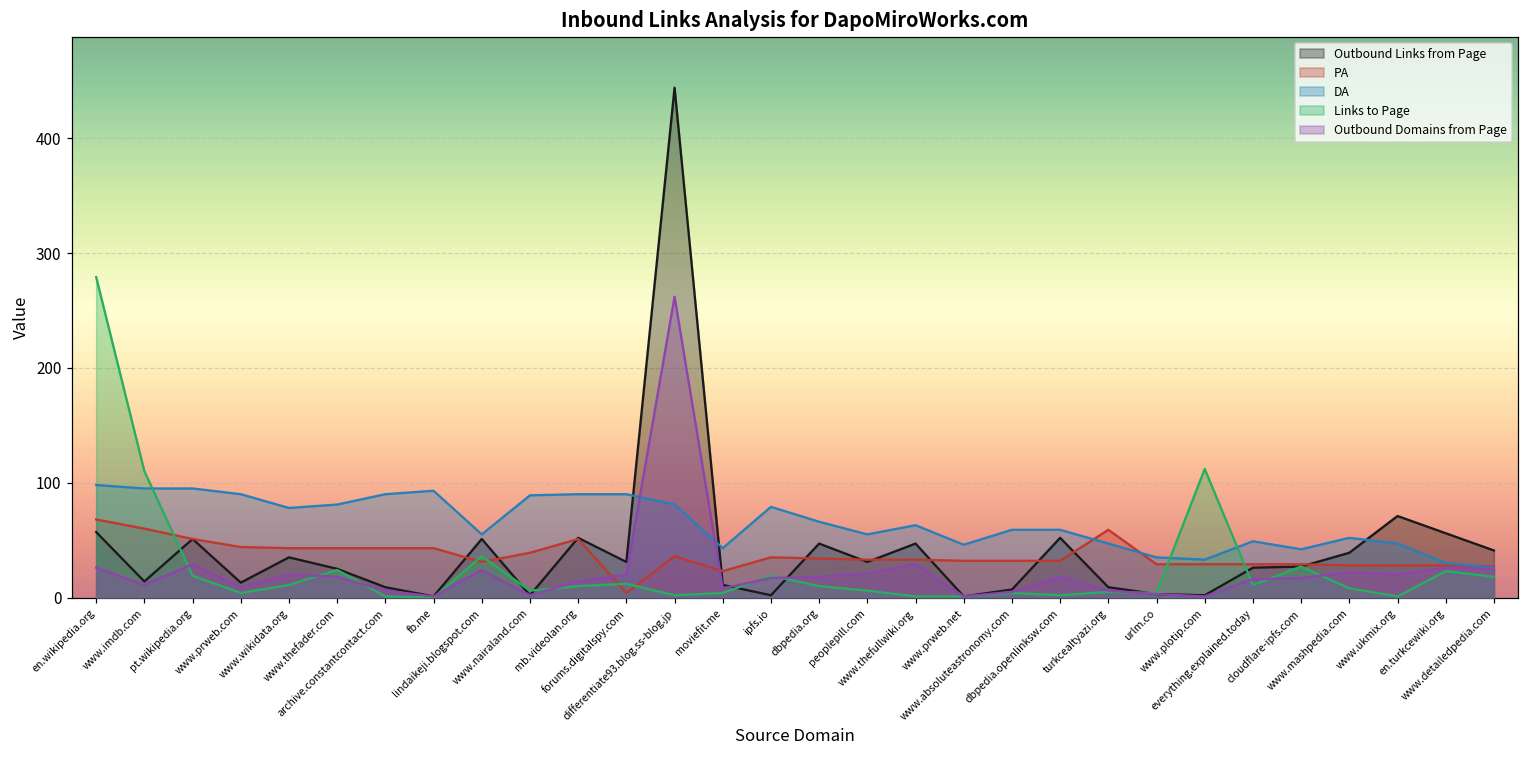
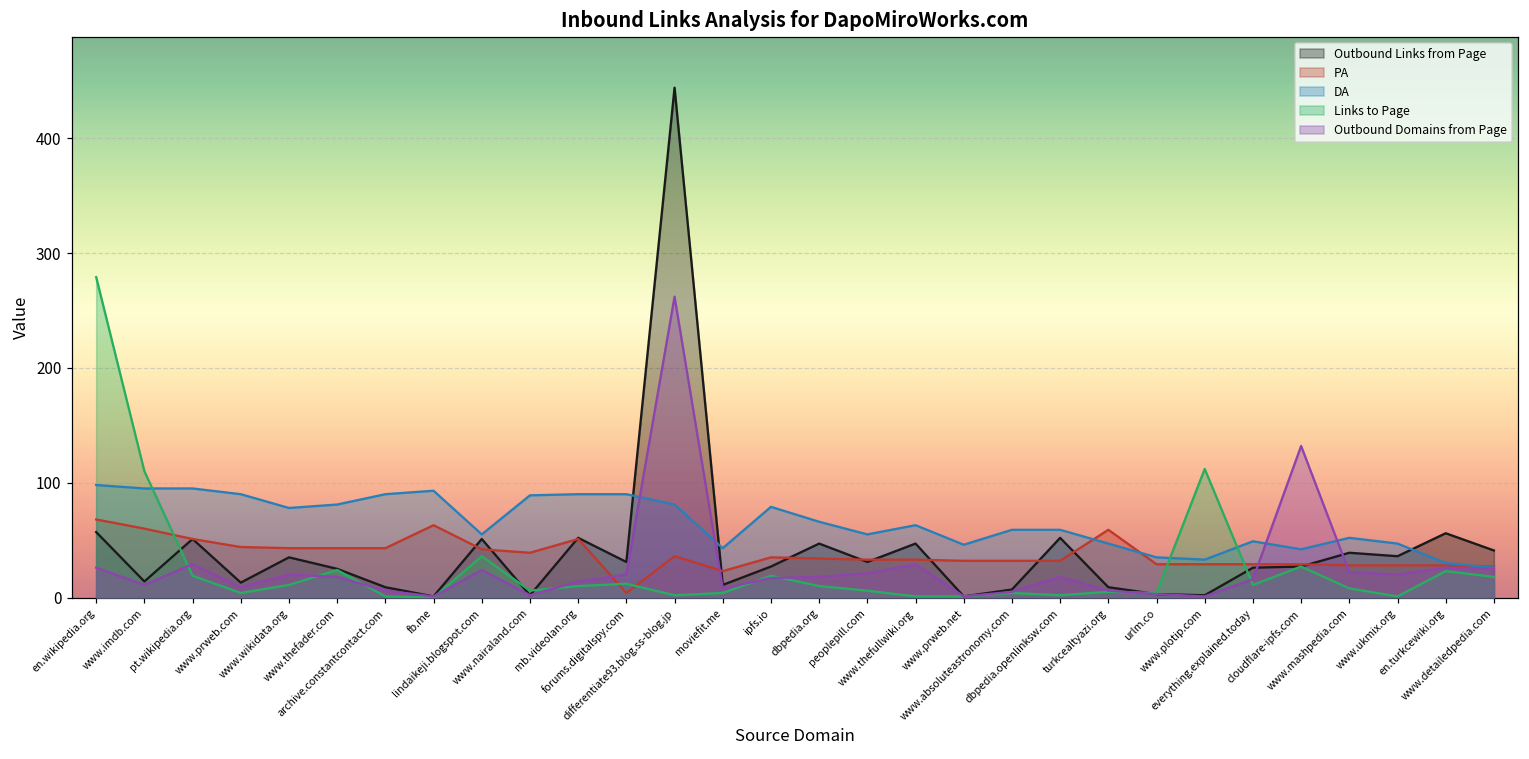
  {
    "Outbound Links from Page": {
      "en.wikipedia.org": 57,
      "www.imdb.com": 14,
      "www.prweb.com": 13,
      "www.wikidata.org": 35,
      "archive.constantcontact.com": 9,
      "lindaikeji.blogspot.com": 51,
      "forums.digitalspy.com": 31,
      "differentiate93.blog.ss-blog.jp": 444,
      "moviefit.me": 11,
-     "ipfs.io": 2,
+     "ipfs.io": 27,
      "dbpedia.org": 47,
      "www.thefullwiki.org": 47,
      "dbpedia.openlinksw.com": 52,
      "turkcealtyazi.org": 9,
      "everything.explained.today": 26,
      "www.mashpedia.com": 39,
-     "www.ukmix.org": 71,
+     "www.ukmix.org": 36,
      "en.turkcewiki.org": 56,
      "www.detailedpedia.com": 41
    },
    "PA": {
      "en.wikipedia.org": 68,
      "www.imdb.com": 60,
      "www.prweb.com": 44,
      "www.wikidata.org": 43,
      "www.thefader.com": 43,
      "archive.constantcontact.com": 43,
-     "fb.me": 43,
-     "lindaikeji.blogspot.com": 31,
+     "fb.me": 63,
+     "lindaikeji.blogspot.com": 42,
      "www.nairaland.com": 39,
      "forums.digitalspy.com": 4,
      "differentiate93.blog.ss-blog.jp": 36,
      "moviefit.me": 23,
      "ipfs.io": 35,
      "dbpedia.org": 34,
      "www.thefullwiki.org": 33,
      "www.prweb.net": 32,
      "www.absoluteastronomy.com": 32,
      "dbpedia.openlinksw.com": 32,
      "turkcealtyazi.org": 59,
      "urlm.co": 29,
      "www.plotip.com": 29,
      "everything.explained.today": 29,
      "www.mashpedia.com": 28,
      "www.ukmix.org": 28
    },
    "Outbound Domains from Page": {
      "en.wikipedia.org": 26,
      "www.imdb.com": 11,
      "pt.wikipedia.org": 29,
      "www.prweb.com": 9,
      "www.wikidata.org": 20,
      "www.thefader.com": 18,
      "archive.constantcontact.com": 6,
      "lindaikeji.blogspot.com": 24,
      "mb.videolan.org": 14,
      "forums.digitalspy.com": 20,
      "differentiate93.blog.ss-blog.jp": 262,
      "moviefit.me": 8,
      "dbpedia.org": 18,
      "peoplepill.com": 21,
      "www.thefullwiki.org": 29,
      "dbpedia.openlinksw.com": 18,
      "everything.explained.today": 16,
-     "cloudflare-ipfs.com": 17,
+     "cloudflare-ipfs.com": 132,
      "www.mashpedia.com": 22,
      "www.ukmix.org": 20
    }
  }
